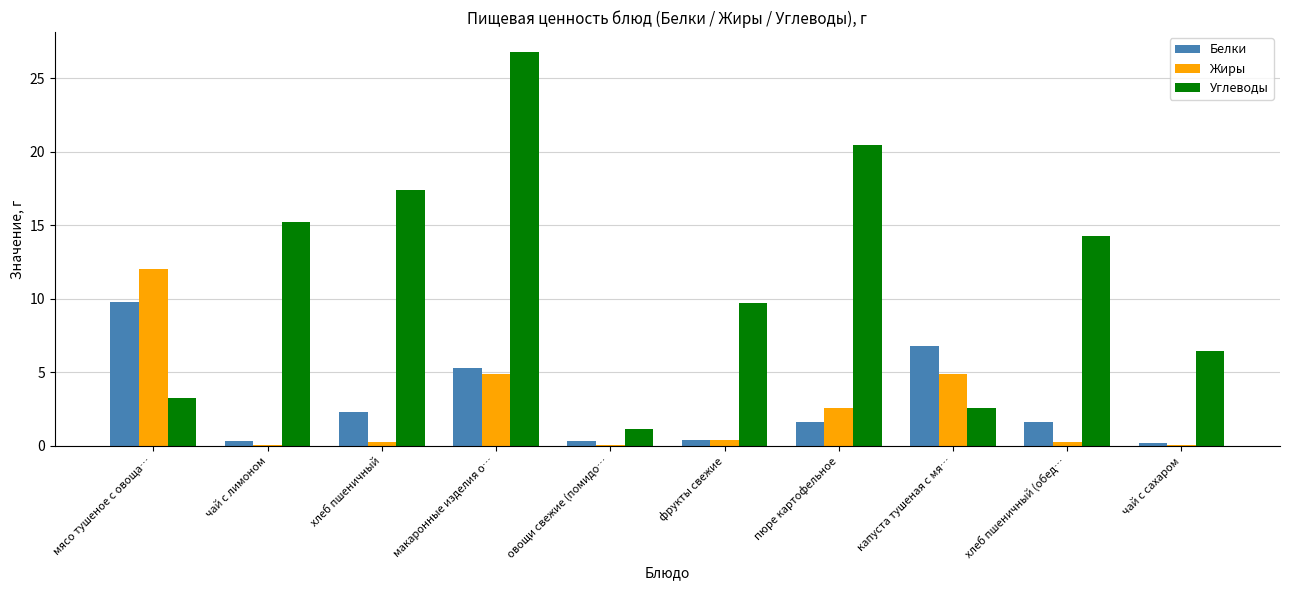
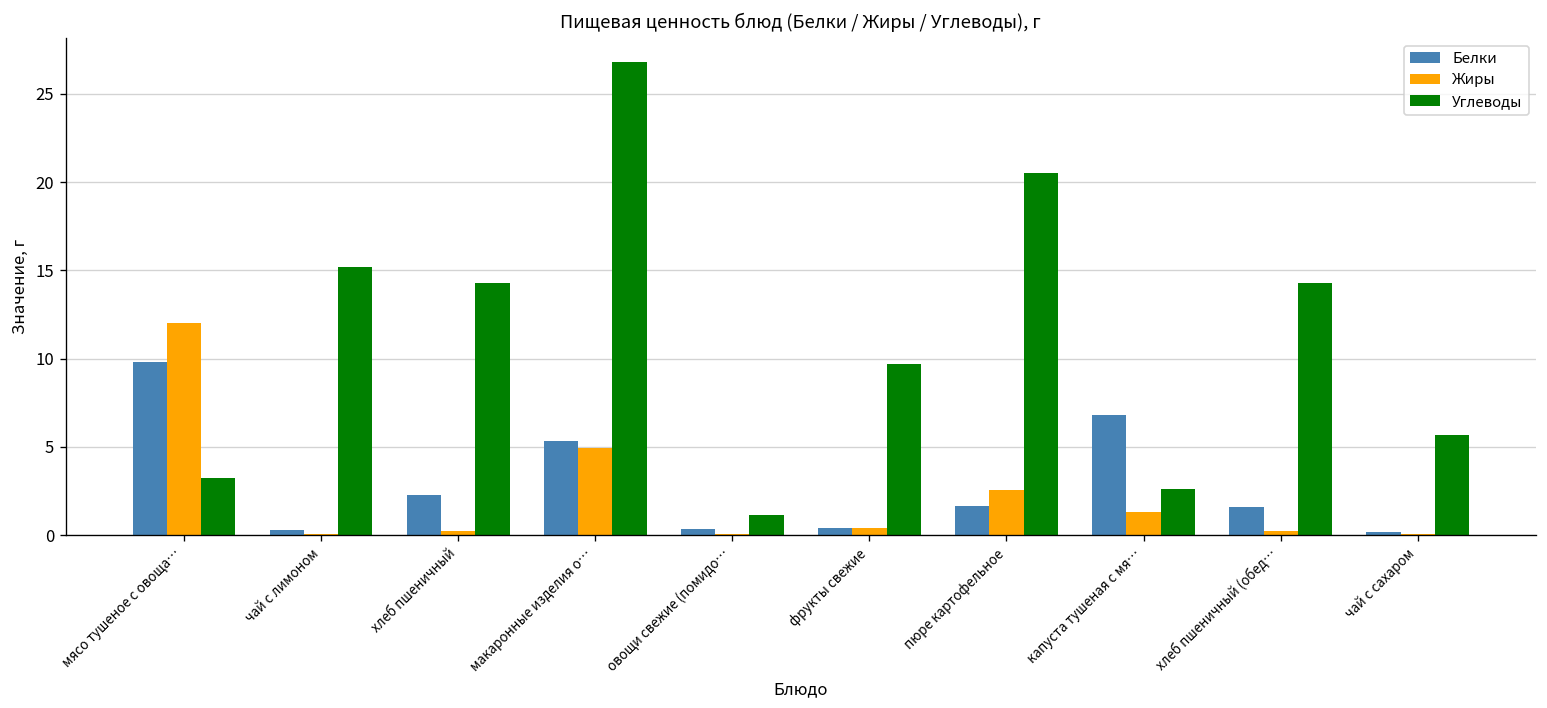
  {
    "Белки": {
      "мясо тушеное с овоща…": 9.8,
      "чай с лимоном": 0.3,
      "хлеб пшеничный": 2.3,
      "макаронные изделия о…": 5.3,
      "овощи свежие (помидо…": 0.3,
      "фрукты свежие": 0.4,
      "пюре картофельное": 1.6,
      "капуста тушеная с мя…": 6.8,
      "хлеб пшеничный (обед…": 1.6,
      "чай с сахаром": 0.2
    },
    "Жиры": {
      "мясо тушеное с овоща…": 12.0,
      "хлеб пшеничный": 0.2,
      "макаронные изделия о…": 4.9,
      "фрукты свежие": 0.4,
      "пюре картофельное": 2.6,
-     "капуста тушеная с мя…": 4.9,
+     "капуста тушеная с мя…": 1.3,
      "хлеб пшеничный (обед…": 0.2
    },
    "Углеводы": {
      "мясо тушеное с овоща…": 3.2,
      "чай с лимоном": 15.2,
-     "хлеб пшеничный": 17.4,
+     "хлеб пшеничный": 14.3,
      "макаронные изделия о…": 26.8,
      "овощи свежие (помидо…": 1.1,
      "фрукты свежие": 9.7,
      "пюре картофельное": 20.5,
      "капуста тушеная с мя…": 2.6,
      "хлеб пшеничный (обед…": 14.3,
-     "чай с сахаром": 6.4
+     "чай с сахаром": 5.7
    }
  }
